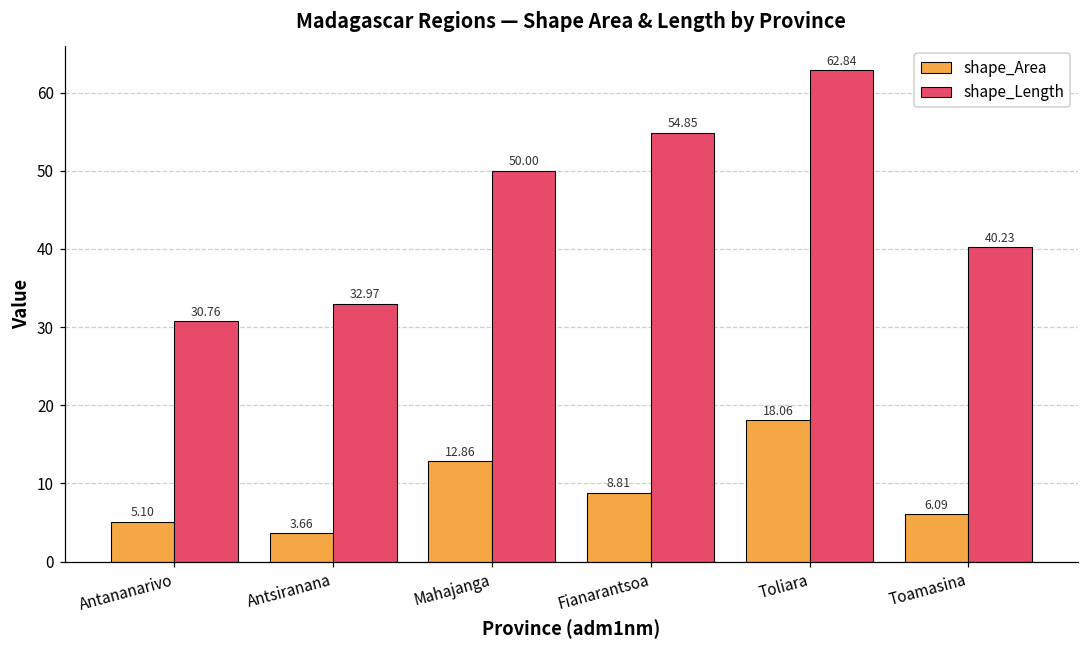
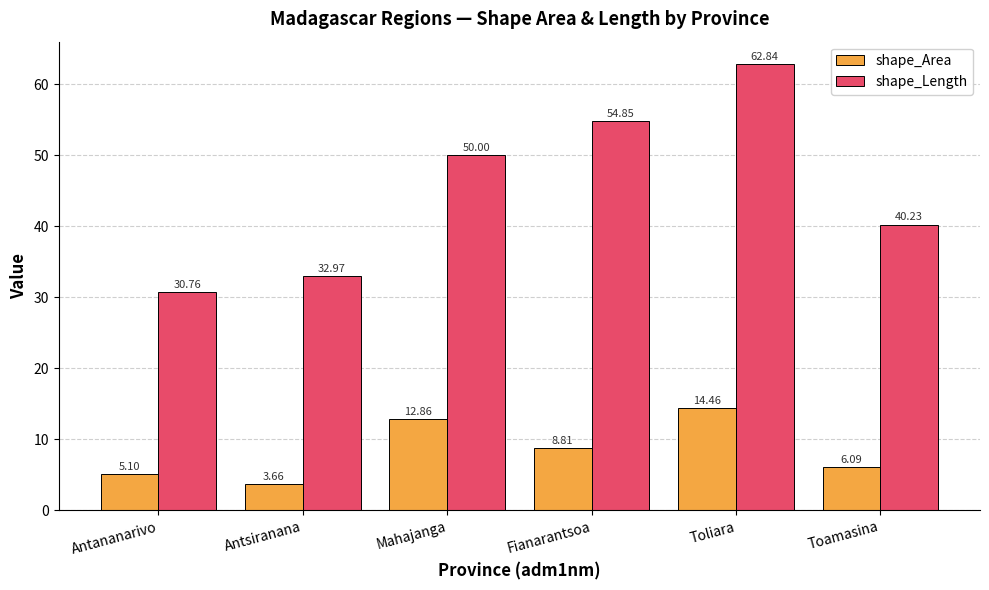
  {
    "shape_Area": {
      "Antananarivo": 5.10,
      "Antsiranana": 3.66,
      "Mahajanga": 12.86,
      "Fianarantsoa": 8.81,
-     "Toliara": 18.06,
+     "Toliara": 14.46,
      "Toamasina": 6.09
    },
    "shape_Length": {
      "Antananarivo": 30.76,
      "Antsiranana": 32.97,
      "Mahajanga": 50.00,
      "Fianarantsoa": 54.85,
      "Toliara": 62.84,
      "Toamasina": 40.23
    }
  }
